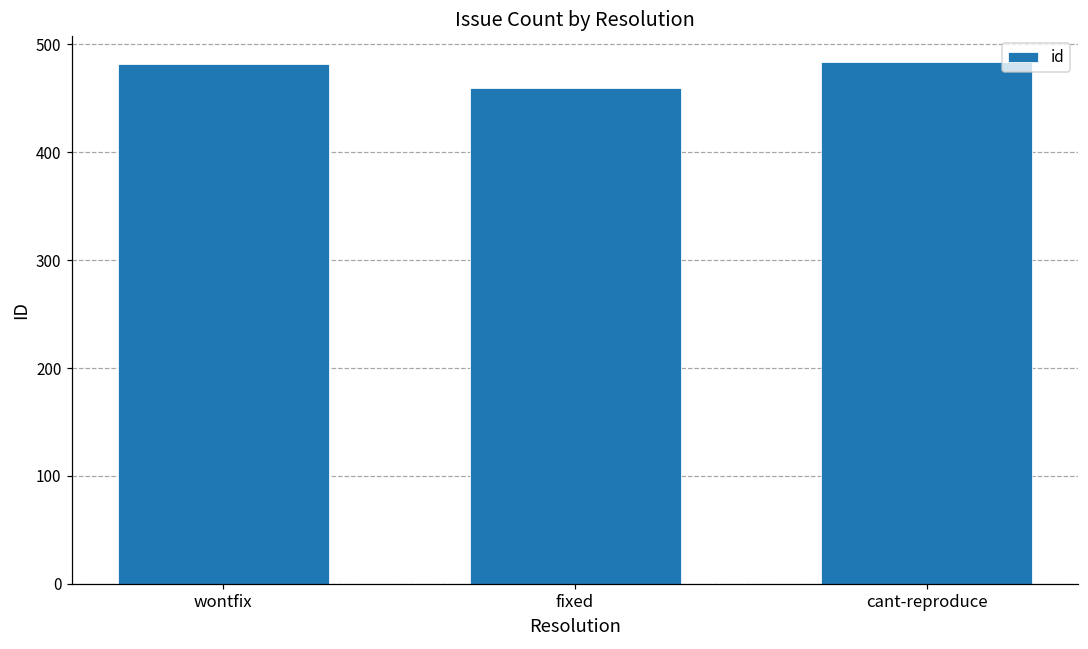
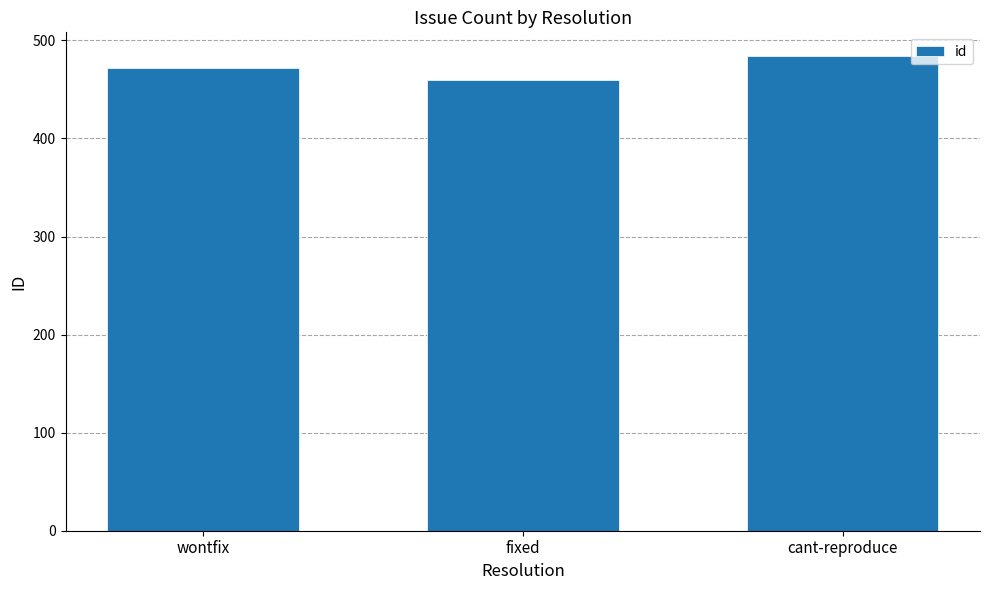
  {
-   "wontfix": 480,
+   "wontfix": 470,
    "fixed": 460,
    "cant-reproduce": 480
  }
